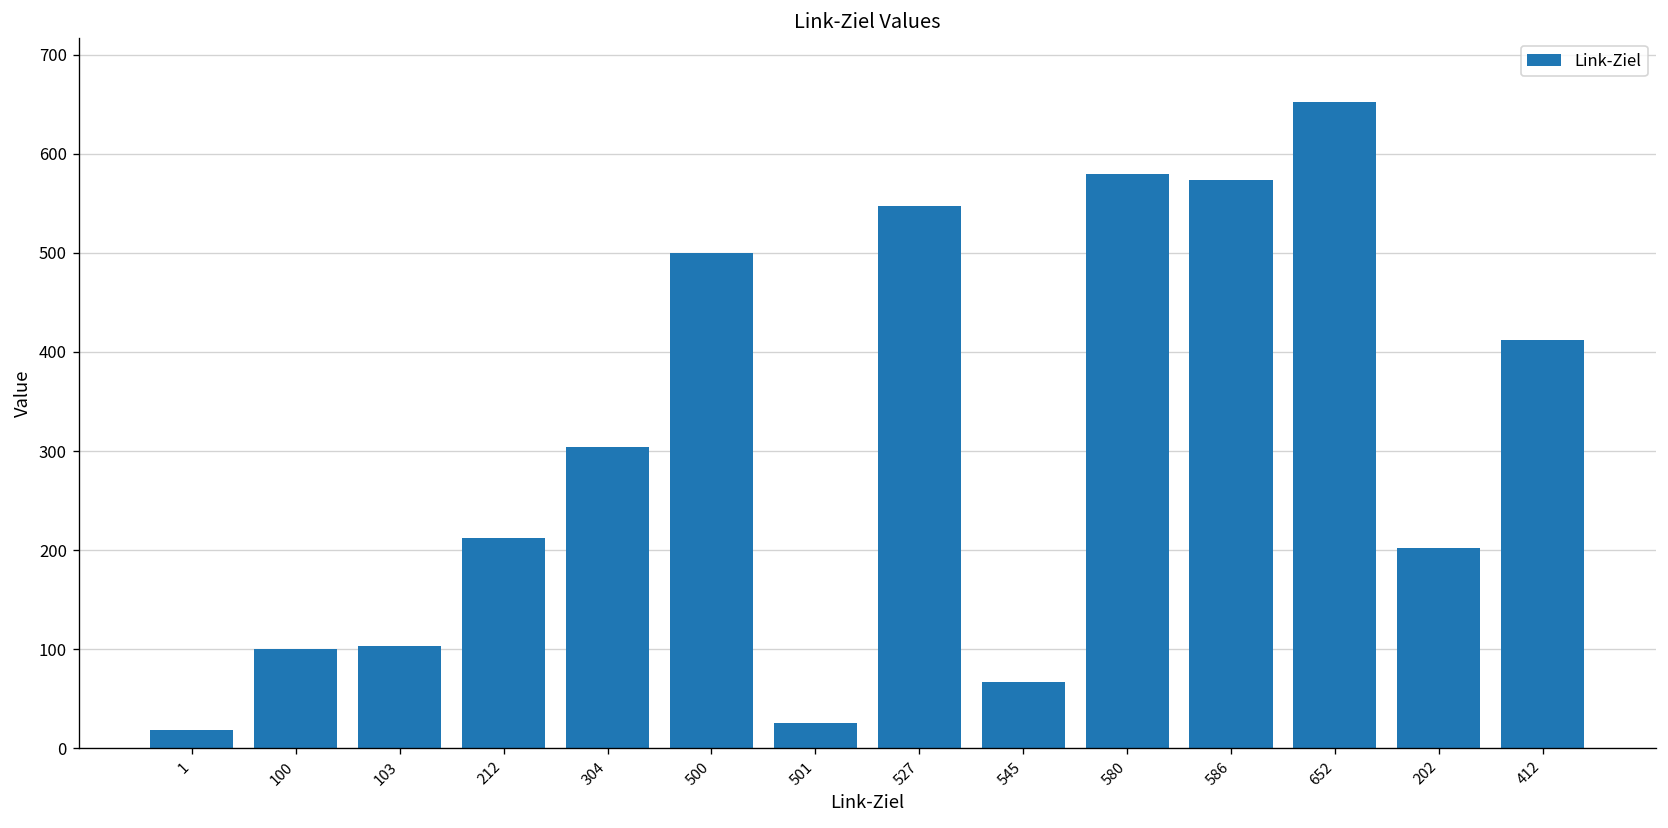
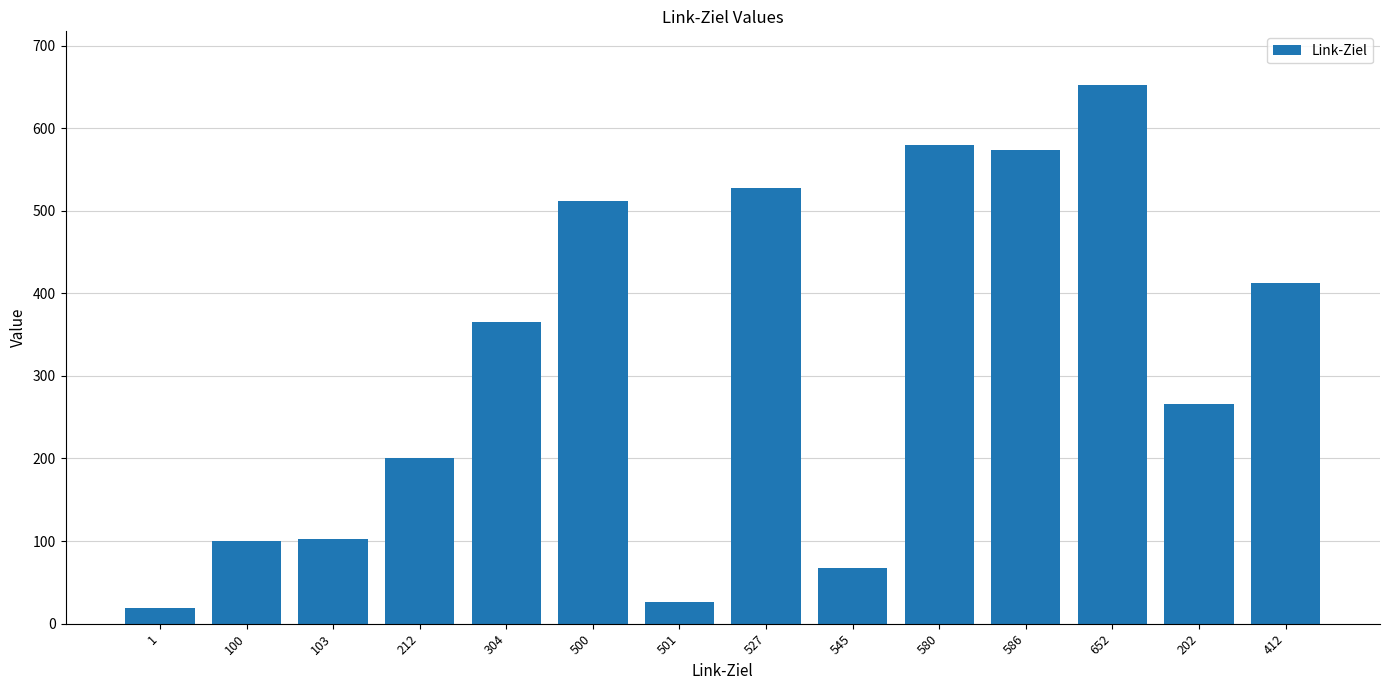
  {
    "1": 20,
    "100": 100,
    "103": 100,
-   "212": 210,
-   "304": 300,
-   "500": 500,
+   "212": 200,
+   "304": 370,
+   "500": 510,
    "501": 30,
-   "527": 550,
+   "527": 530,
    "545": 70,
    "580": 580,
    "586": 570,
    "652": 650,
-   "202": 200,
+   "202": 270,
    "412": 410
  }
